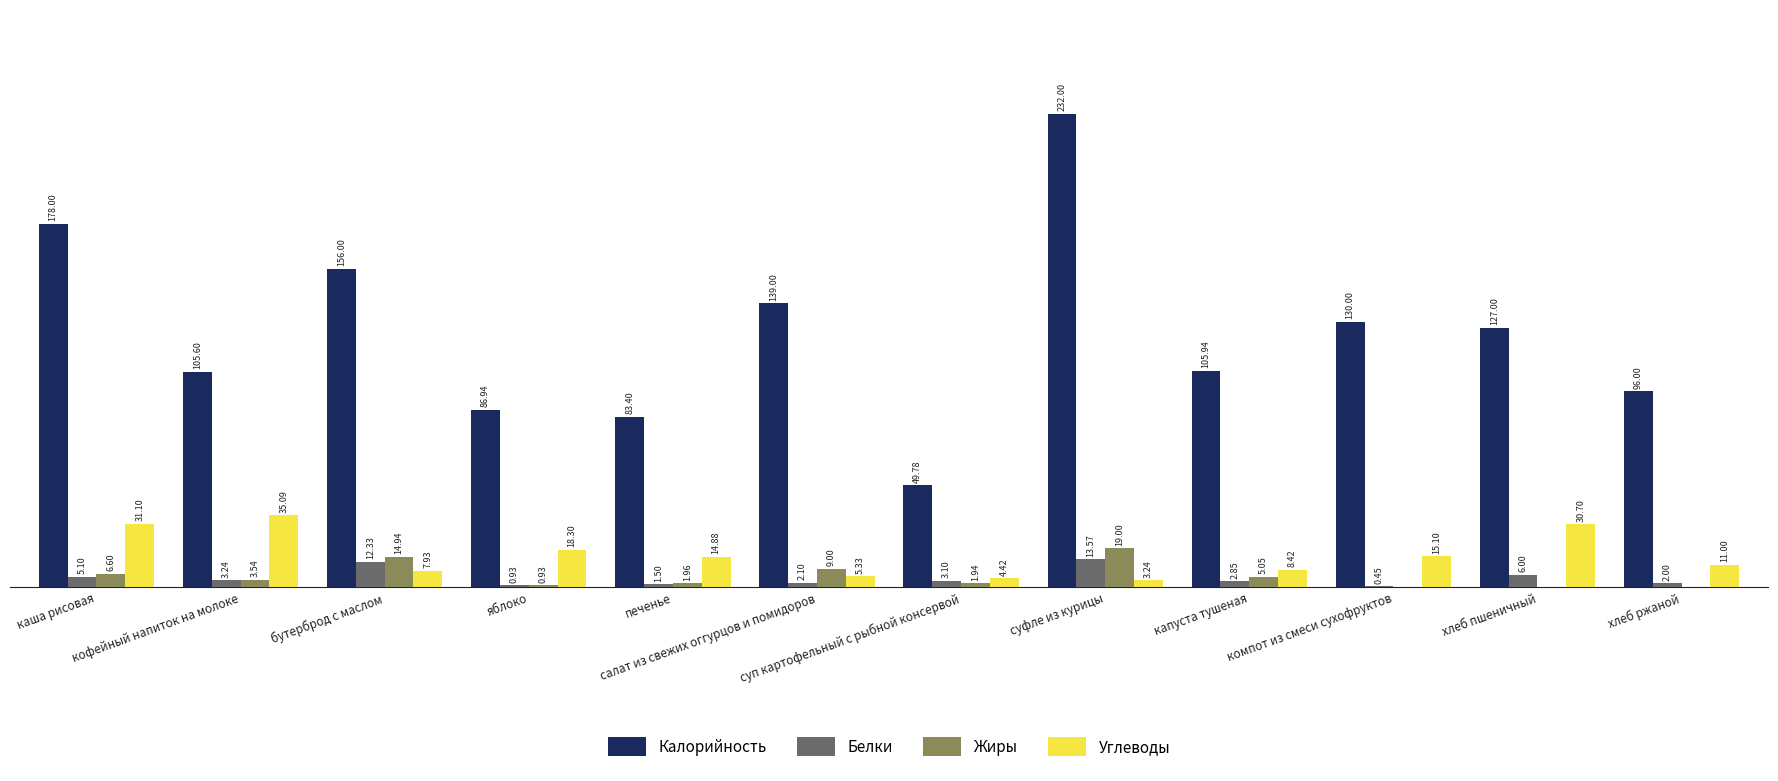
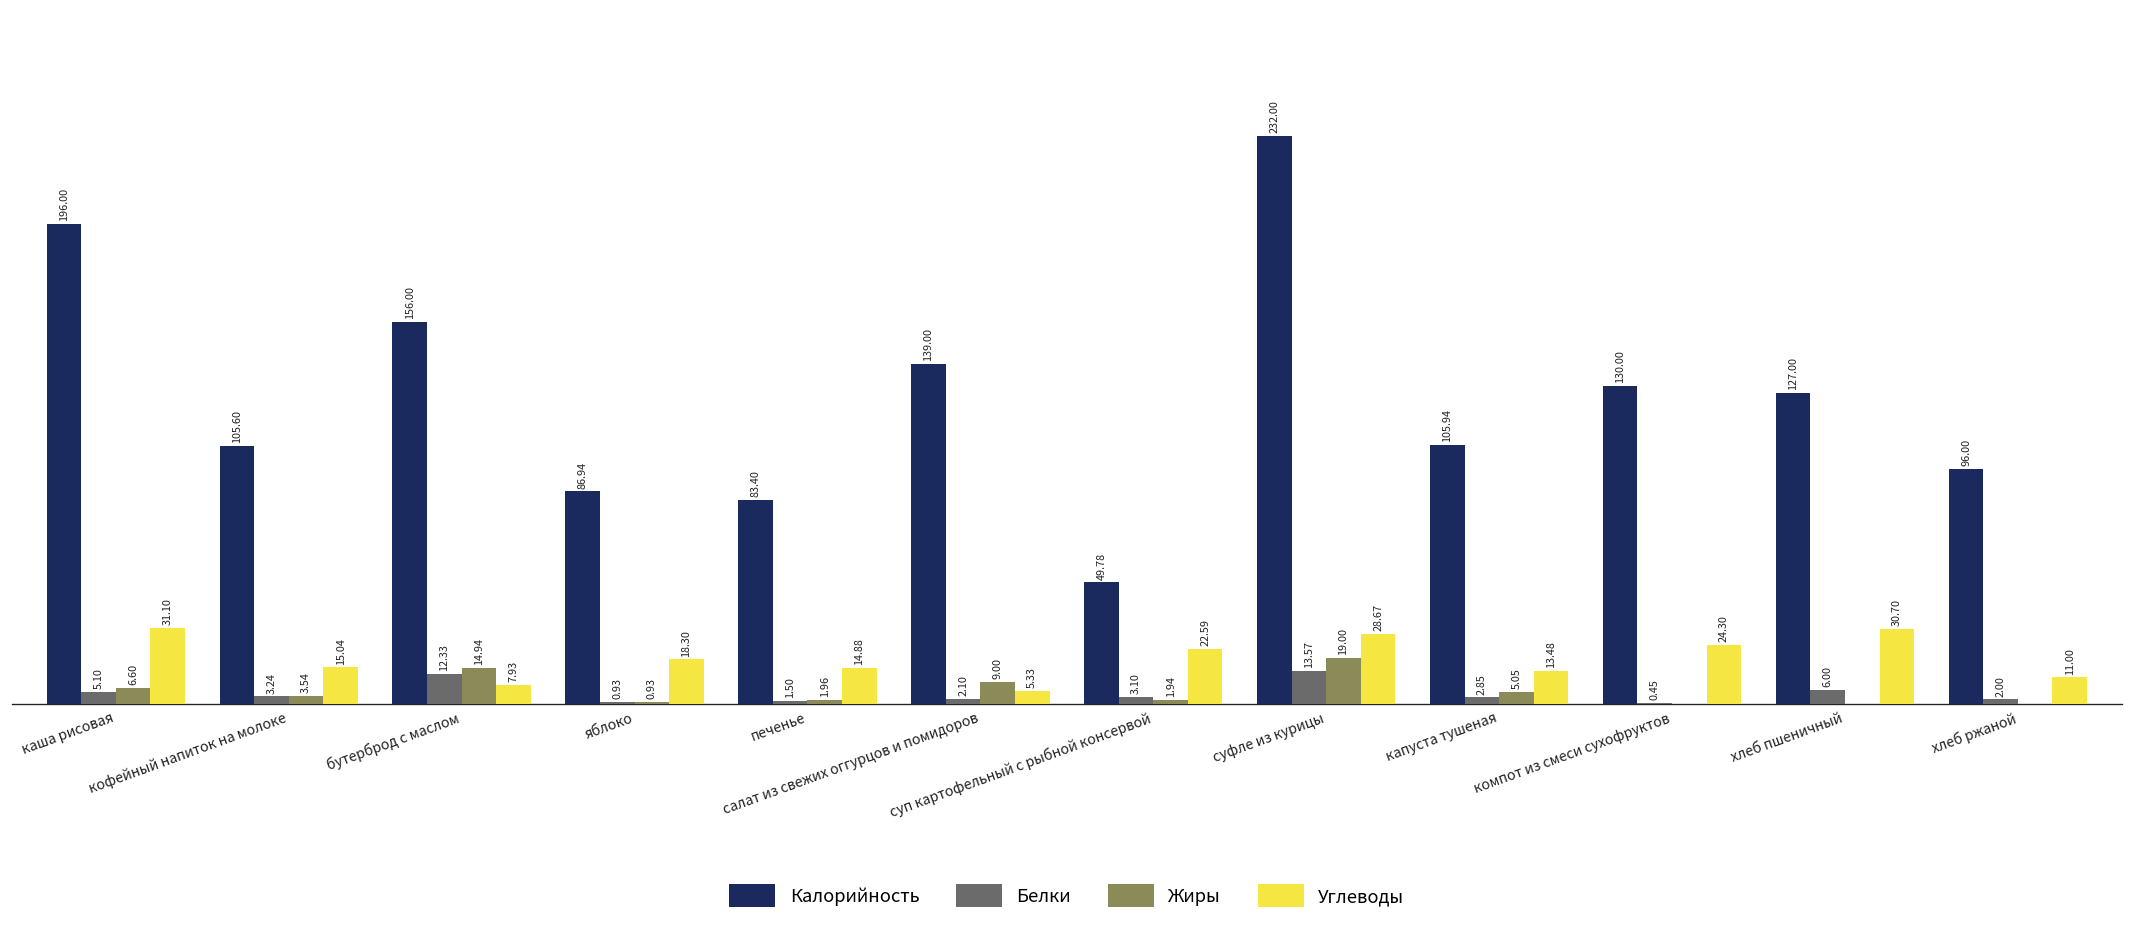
  {
    "Калорийность": {
-     "каша рисовая": 178.00,
+     "каша рисовая": 196.00,
      "кофейный напиток на молоке": 105.60,
      "бутерброд с маслом": 156.00,
      "яблоко": 86.94,
      "печенье": 83.40,
      "салат из свежих оггурцов и помидоров": 139.00,
      "суп картофельный с рыбной консервой": 49.78,
      "суфле из курицы": 232.00,
      "капуста тушеная": 105.94,
      "компот из смеси сухофруктов": 130.00,
      "хлеб пшеничный": 127.00,
      "хлеб ржаной": 96.00
    },
    "Углеводы": {
      "каша рисовая": 31.10,
-     "кофейный напиток на молоке": 35.09,
+     "кофейный напиток на молоке": 15.04,
      "бутерброд с маслом": 7.93,
      "яблоко": 18.30,
      "печенье": 14.88,
      "салат из свежих оггурцов и помидоров": 5.33,
-     "суп картофельный с рыбной консервой": 4.42,
-     "суфле из курицы": 3.24,
-     "капуста тушеная": 8.42,
-     "компот из смеси сухофруктов": 15.10,
+     "суп картофельный с рыбной консервой": 22.59,
+     "суфле из курицы": 28.67,
+     "капуста тушеная": 13.48,
+     "компот из смеси сухофруктов": 24.30,
      "хлеб пшеничный": 30.70,
      "хлеб ржаной": 11.00
    }
  }
